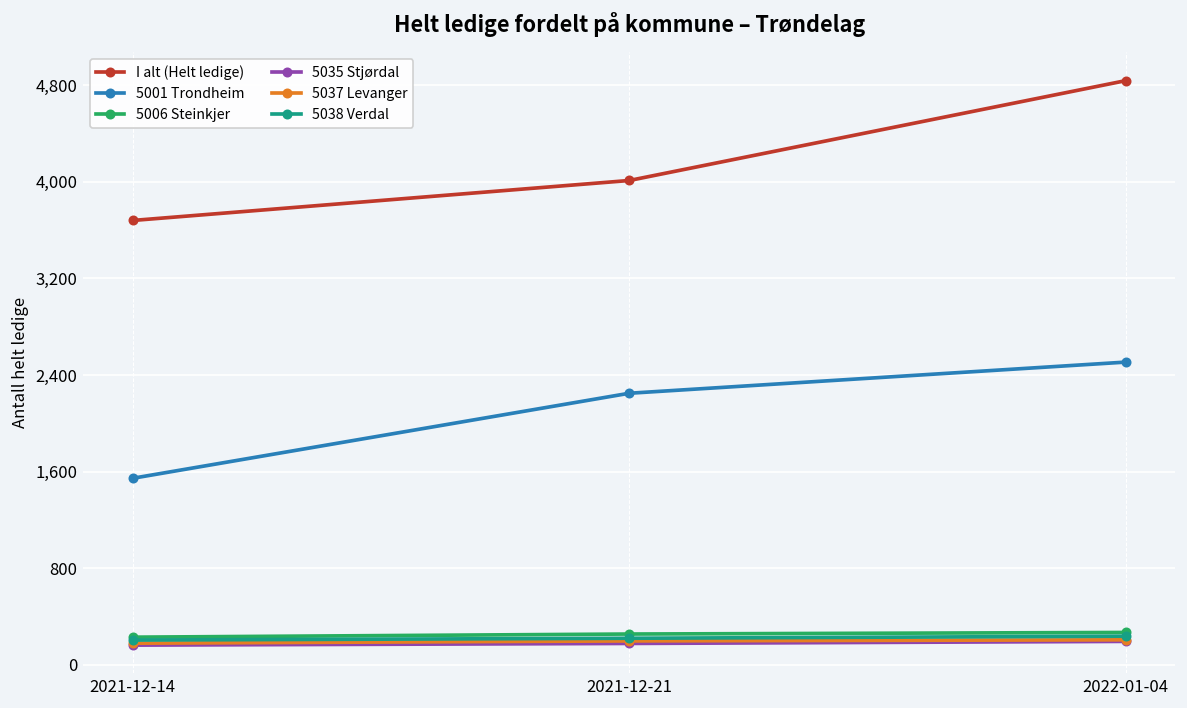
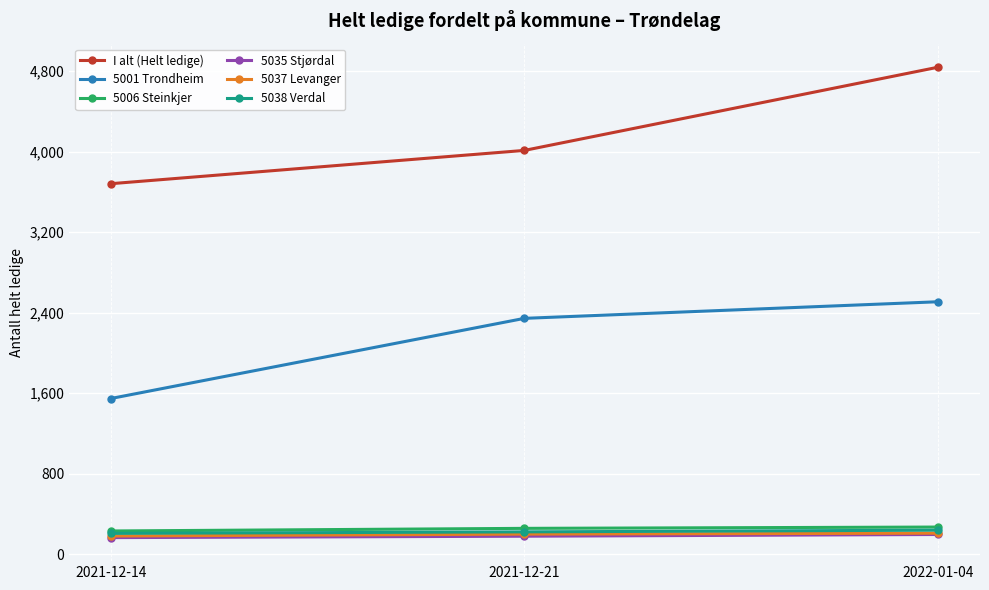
  {
    "I alt (Helt ledige)": {
      "2021-12-14": "3,680",
      "2021-12-21": "4,010",
      "2022-01-04": "4,840"
    },
    "5001 Trondheim": {
      "2021-12-14": "1,550",
-     "2021-12-21": "2,250",
+     "2021-12-21": "2,340",
      "2022-01-04": "2,510"
    }
  }
